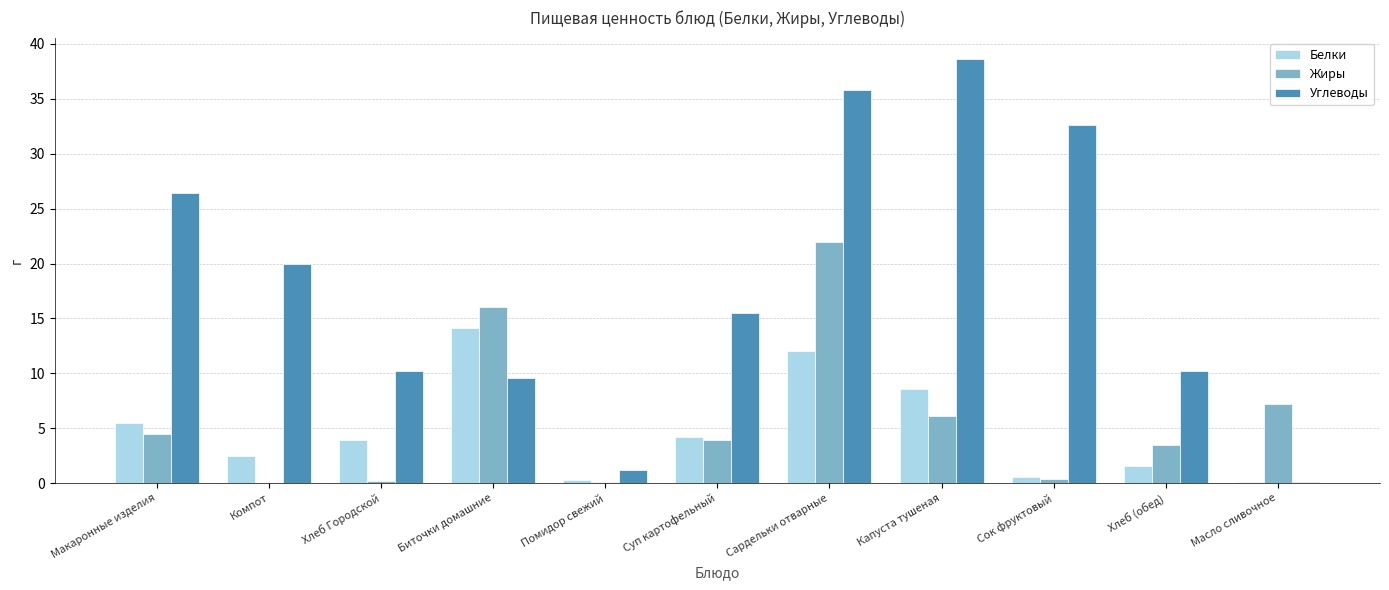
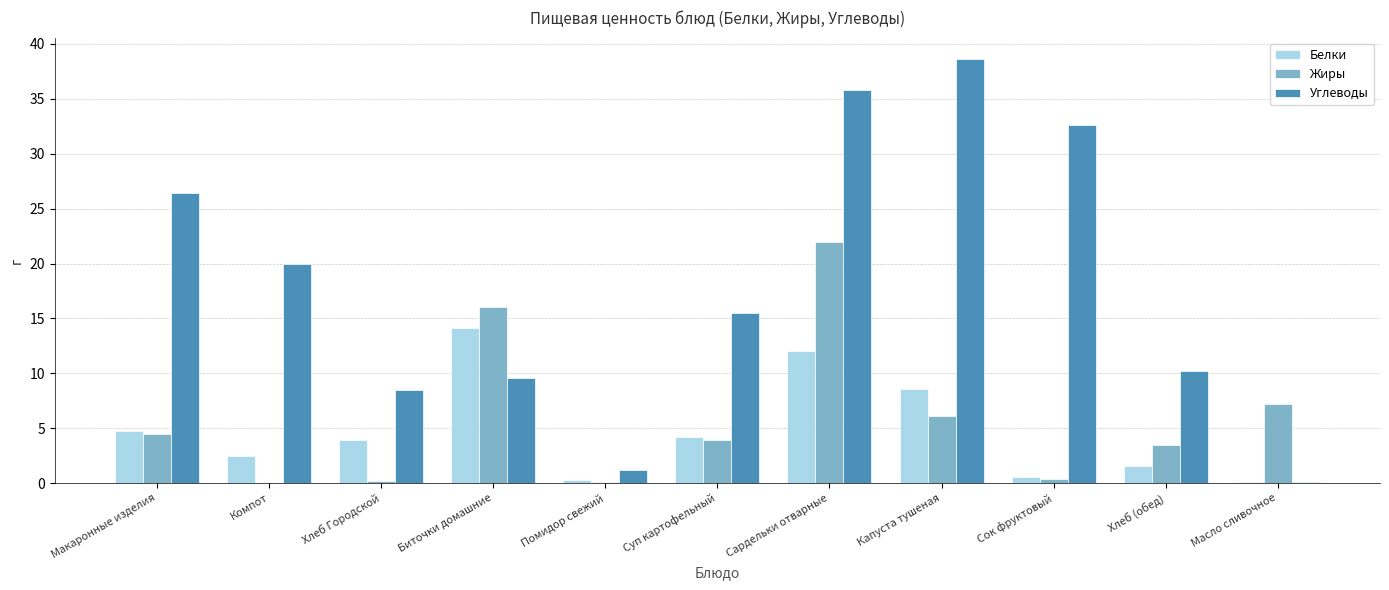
  {
    "Белки": {
-     "Макаронные изделия": 5.5,
+     "Макаронные изделия": 4.8,
      "Компот": 2.5,
      "Хлеб Городской": 3.9,
      "Биточки домашние": 14.1,
      "Помидор свежий": 0.3,
      "Суп картофельный": 4.2,
      "Сардельки отварные": 12.0,
      "Капуста тушеная": 8.6,
      "Сок фруктовый": 0.6,
      "Хлеб (обед)": 1.6
    },
    "Жиры": {
      "Макаронные изделия": 4.5,
      "Компот": 0.0,
      "Биточки домашние": 16.0,
      "Суп картофельный": 4.0,
      "Сардельки отварные": 22.0,
      "Капуста тушеная": 6.1,
      "Сок фруктовый": 0.4,
      "Хлеб (обед)": 3.5,
      "Масло сливочное": 7.3
    },
    "Углеводы": {
      "Макаронные изделия": 26.5,
      "Компот": 20.0,
-     "Хлеб Городской": 10.2,
+     "Хлеб Городской": 8.5,
      "Биточки домашние": 9.6,
      "Помидор свежий": 1.2,
      "Суп картофельный": 15.5,
      "Сардельки отварные": 35.8,
      "Капуста тушеная": 38.6,
      "Сок фруктовый": 32.6,
      "Хлеб (обед)": 10.2
    }
  }
